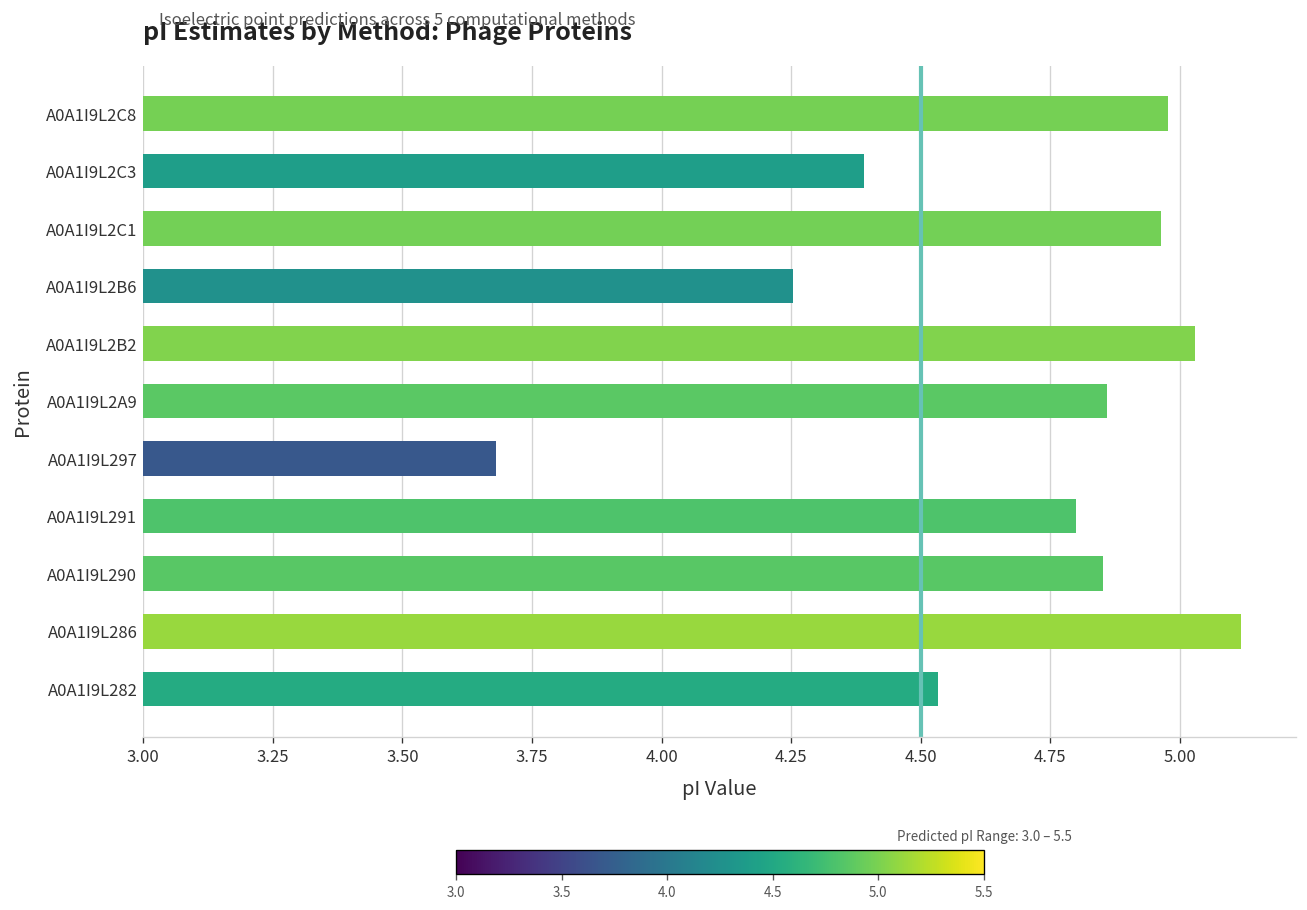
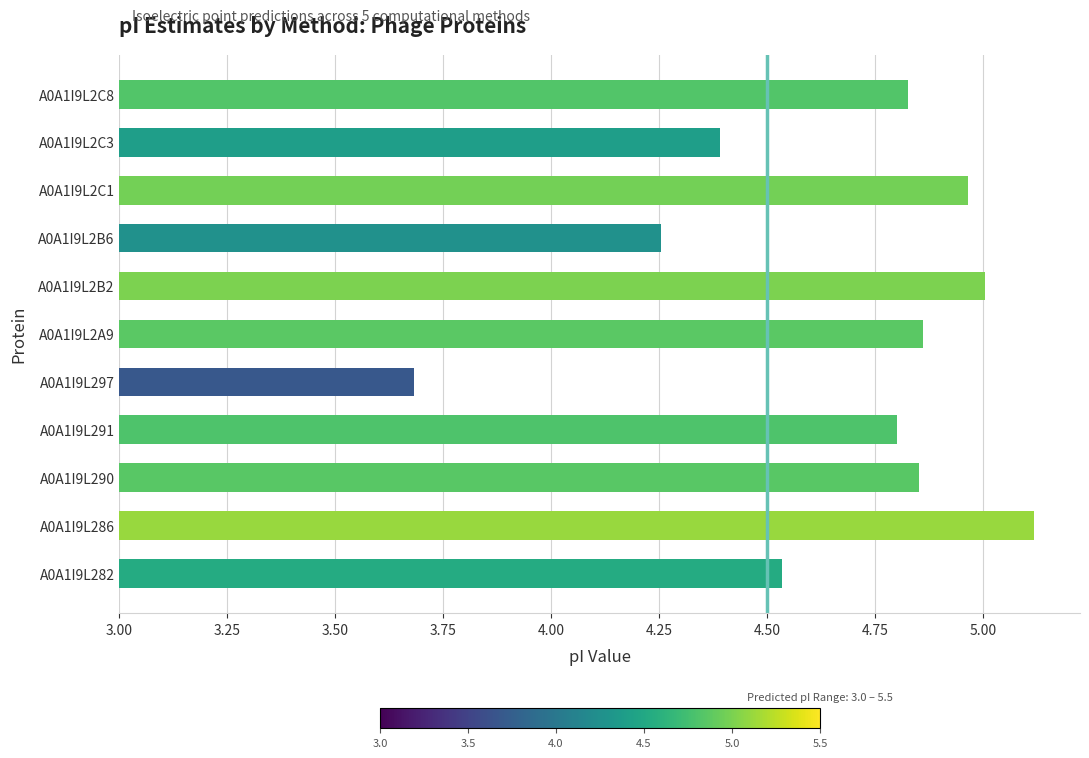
  {
-   "A0A1I9L2C8": 4.98,
+   "A0A1I9L2C8": 4.83,
    "A0A1I9L2C3": 4.39,
    "A0A1I9L2C1": 4.96,
    "A0A1I9L2B6": 4.25,
-   "A0A1I9L2B2": 5.03,
+   "A0A1I9L2B2": 5.00,
    "A0A1I9L2A9": 4.86,
    "A0A1I9L297": 3.68,
    "A0A1I9L291": 4.80,
    "A0A1I9L290": 4.85,
    "A0A1I9L286": 5.12,
    "A0A1I9L282": 4.53
  }
